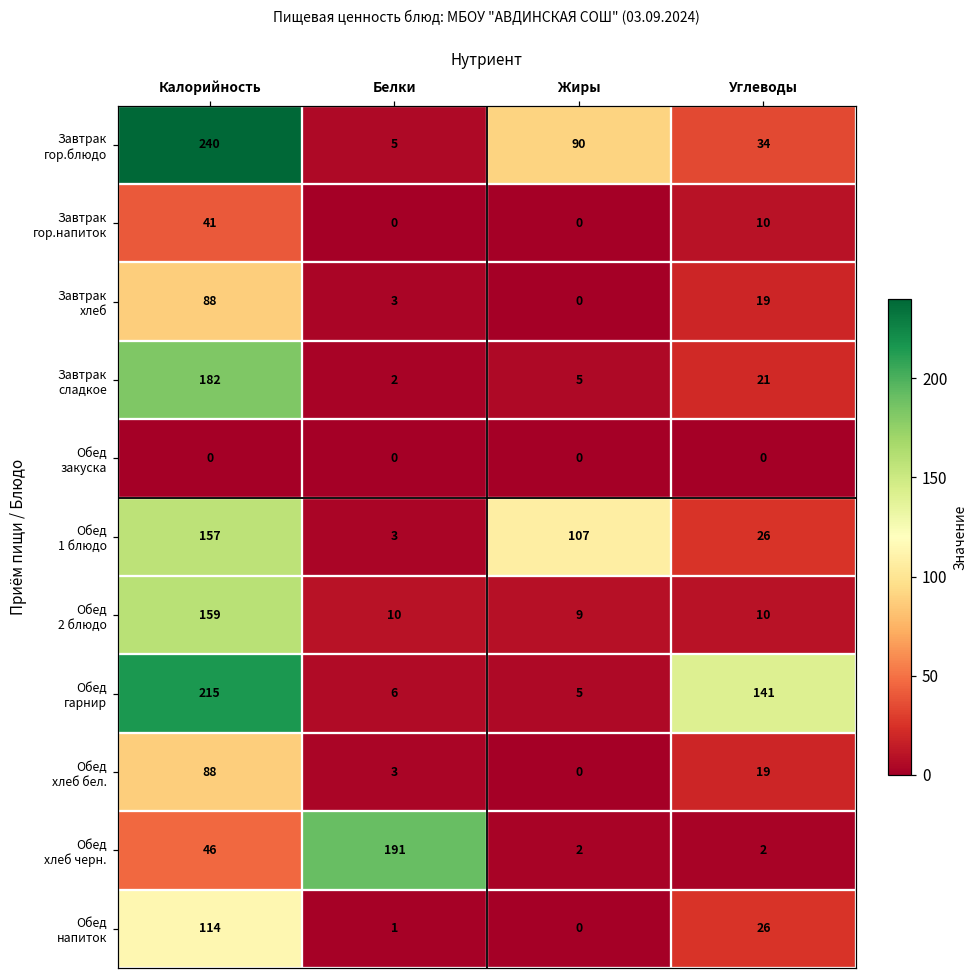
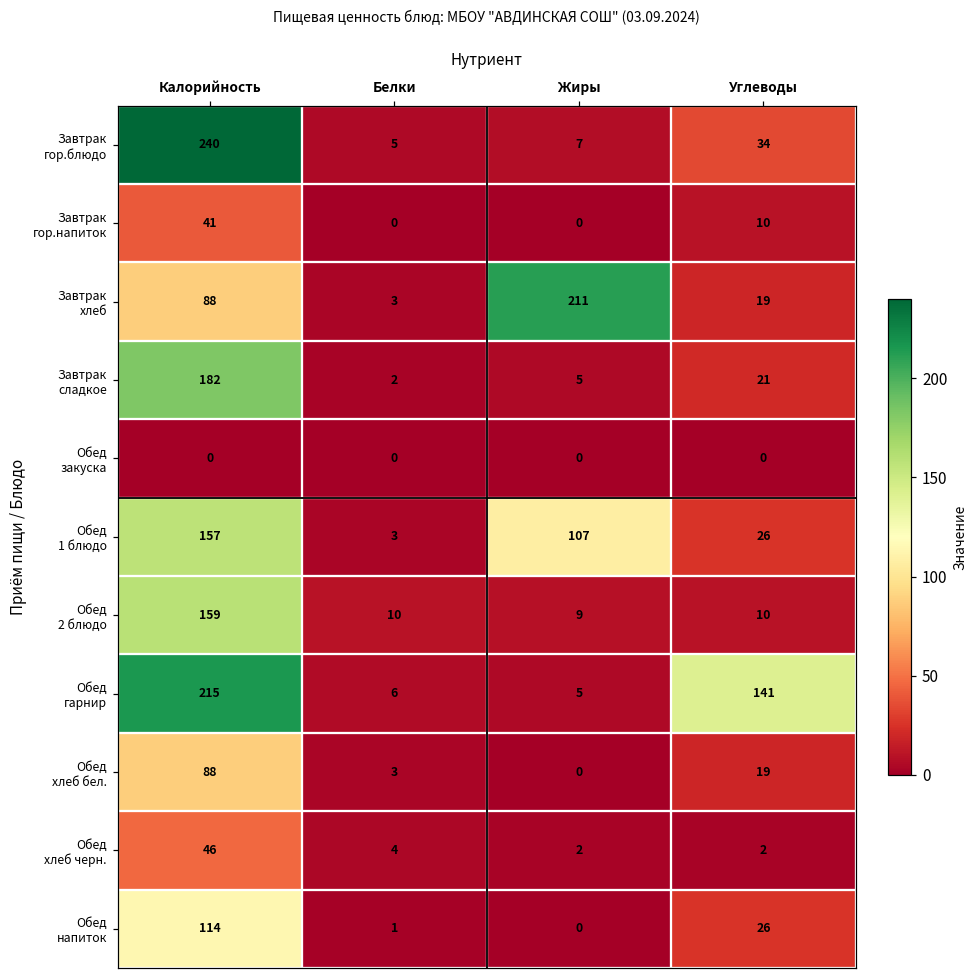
  {
    "Завтрак гор.блюдо": {
      "Калорийность": 240,
      "Белки": 5,
-     "Жиры": 90,
+     "Жиры": 7,
      "Углеводы": 34
    },
    "Завтрак гор.напиток": {
      "Калорийность": 41,
      "Белки": 0,
      "Жиры": 0,
      "Углеводы": 10
    },
    "Завтрак хлеб": {
      "Калорийность": 88,
      "Белки": 3,
-     "Жиры": 0,
+     "Жиры": 211,
      "Углеводы": 19
    },
    "Завтрак сладкое": {
      "Калорийность": 182,
      "Белки": 2,
      "Жиры": 5,
      "Углеводы": 21
    },
    "Обед закуска": {
      "Калорийность": 0,
      "Белки": 0,
      "Жиры": 0,
      "Углеводы": 0
    },
    "Обед 1 блюдо": {
      "Калорийность": 157,
      "Белки": 3,
      "Жиры": 107,
      "Углеводы": 26
    },
    "Обед 2 блюдо": {
      "Калорийность": 159,
      "Белки": 10,
      "Жиры": 9,
      "Углеводы": 10
    },
    "Обед гарнир": {
      "Калорийность": 215,
      "Белки": 6,
      "Жиры": 5,
      "Углеводы": 141
    },
    "Обед хлеб бел.": {
      "Калорийность": 88,
      "Белки": 3,
      "Жиры": 0,
      "Углеводы": 19
    },
    "Обед хлеб черн.": {
      "Калорийность": 46,
-     "Белки": 191,
+     "Белки": 4,
      "Жиры": 2,
      "Углеводы": 2
    },
    "Обед напиток": {
      "Калорийность": 114,
      "Белки": 1,
      "Жиры": 0,
      "Углеводы": 26
    }
  }
